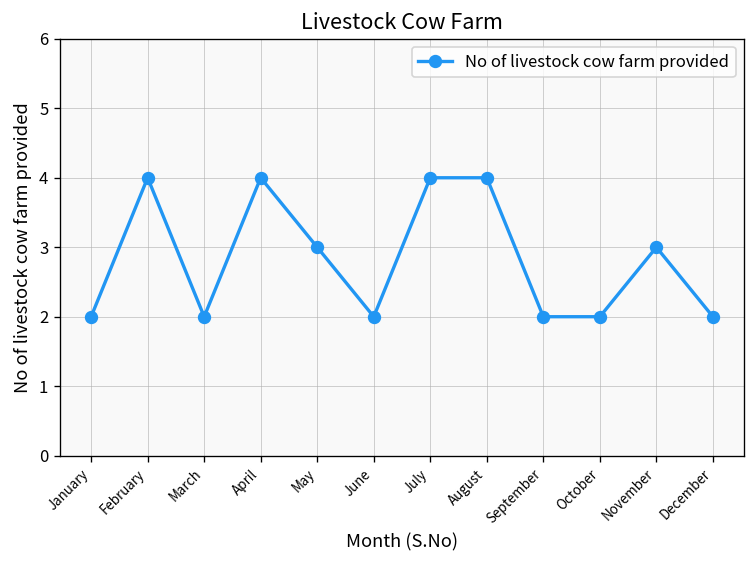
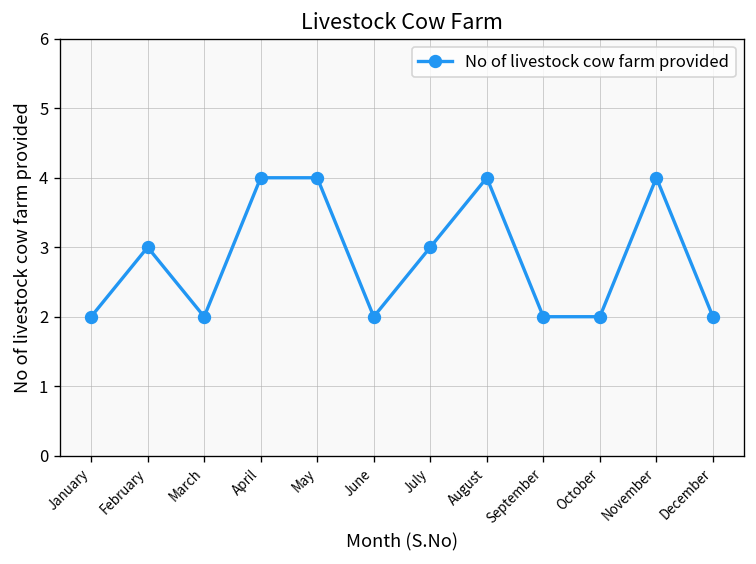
  {
    "January": 2,
-   "February": 4,
+   "February": 3,
    "March": 2,
    "April": 4,
-   "May": 3,
+   "May": 4,
    "June": 2,
-   "July": 4,
+   "July": 3,
    "August": 4,
    "September": 2,
    "October": 2,
-   "November": 3,
+   "November": 4,
    "December": 2
  }
